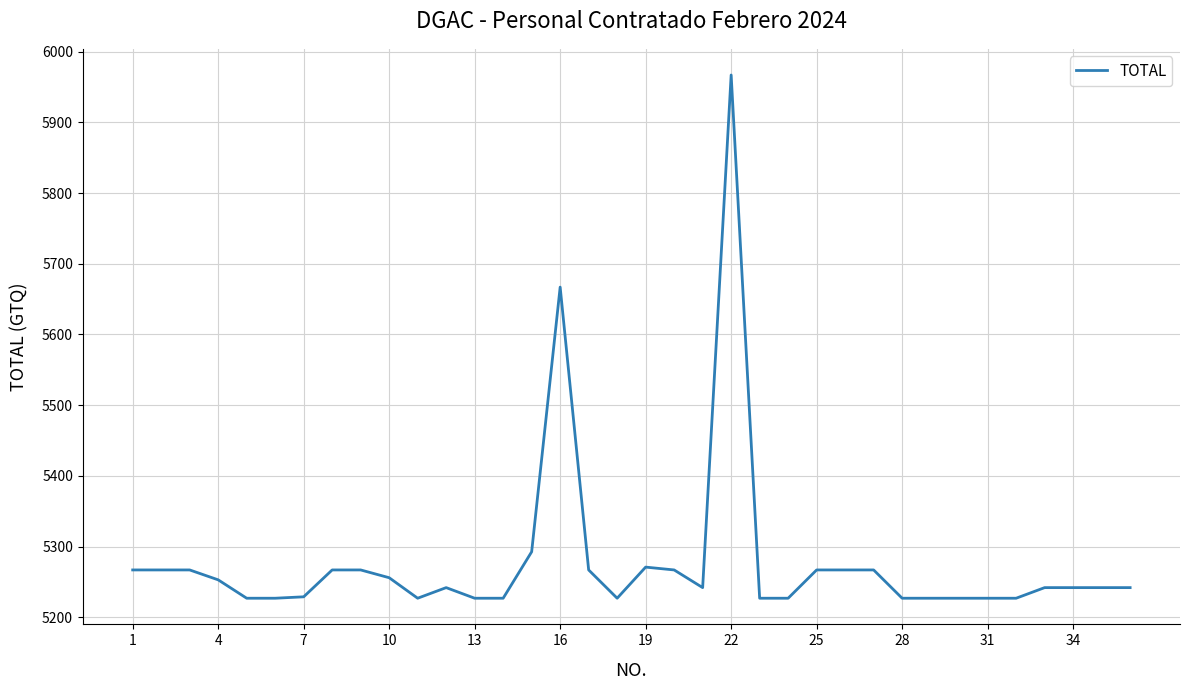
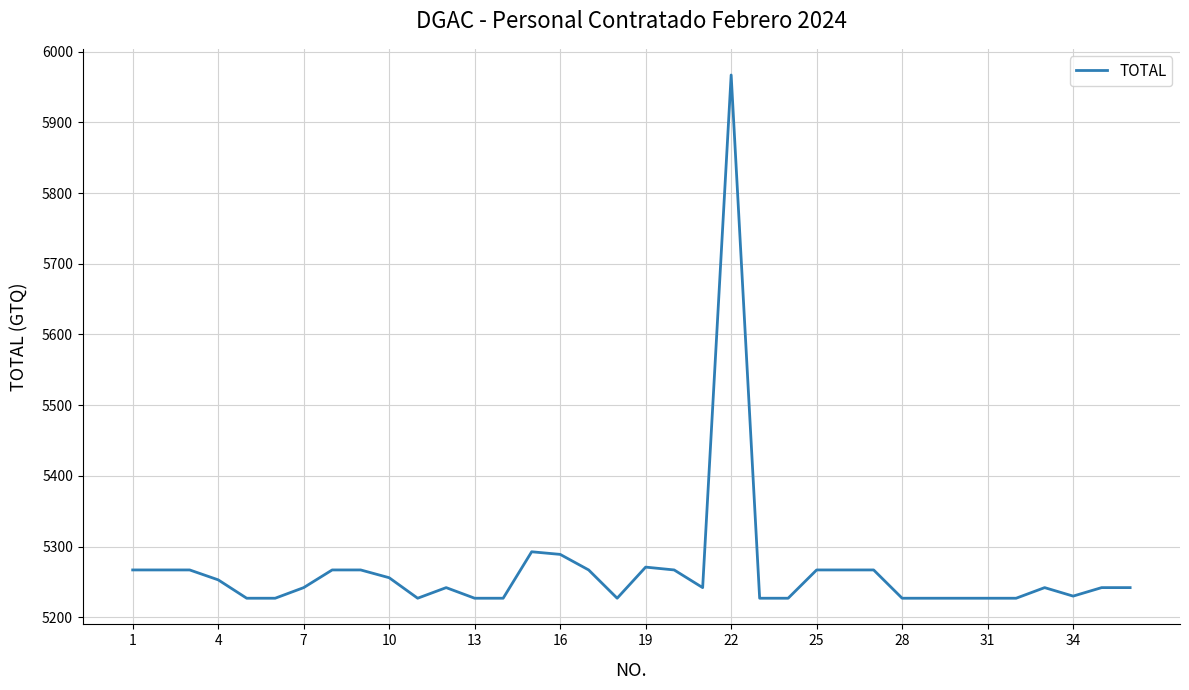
  {
    "1": 5270,
    "4": 5250,
-   "7": 5230,
+   "7": 5240,
    "10": 5260,
    "13": 5230,
-   "16": 5670,
+   "16": 5290,
    "19": 5270,
    "22": 5970,
    "25": 5270,
    "28": 5230,
    "31": 5230,
-   "34": 5240
+   "34": 5230
  }
